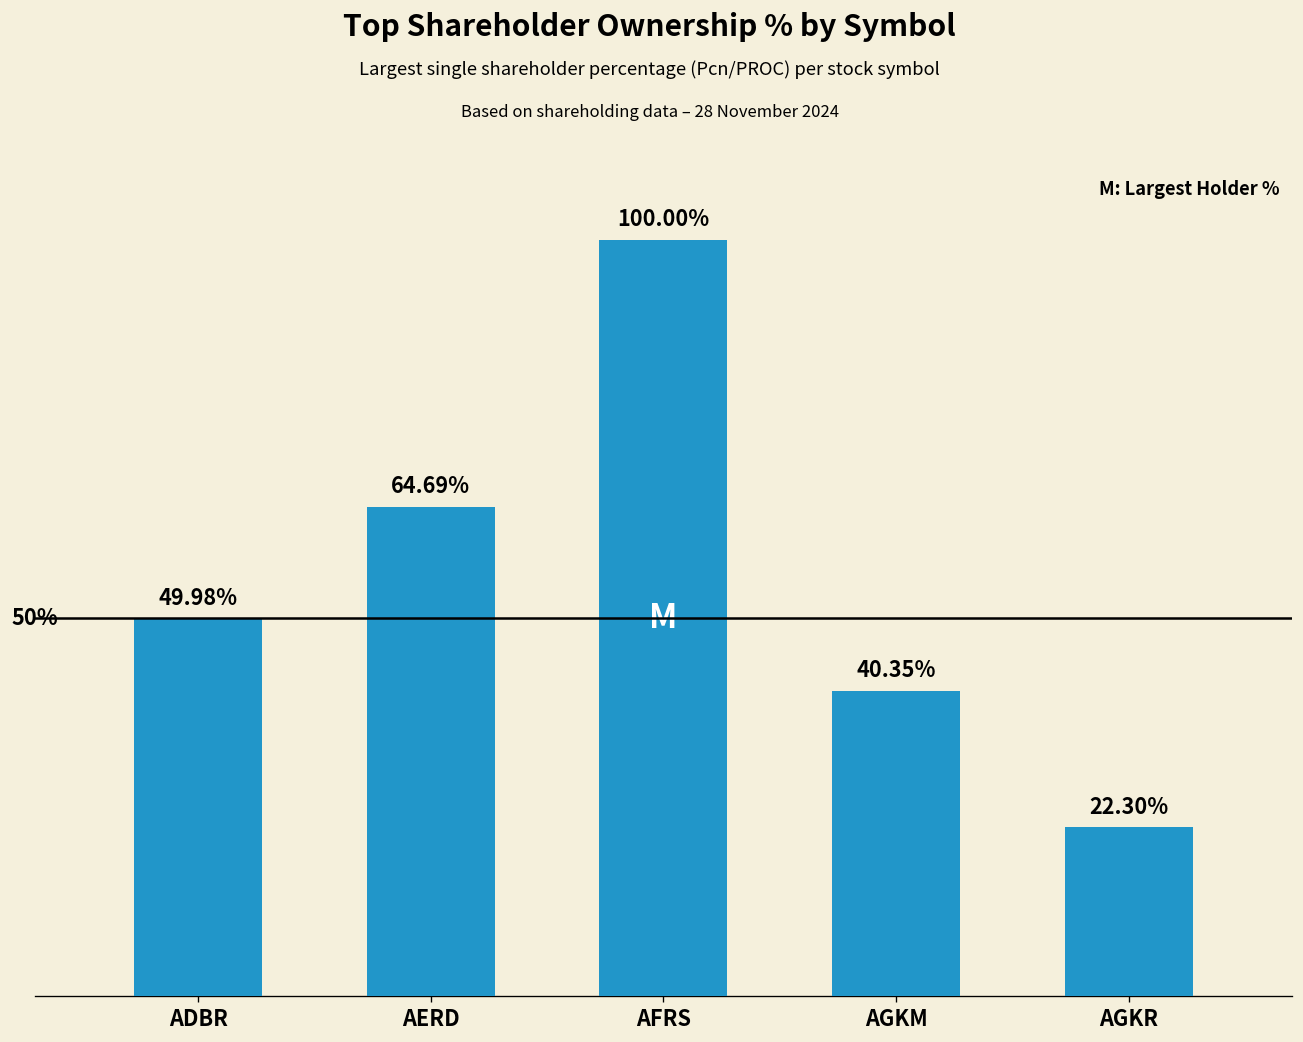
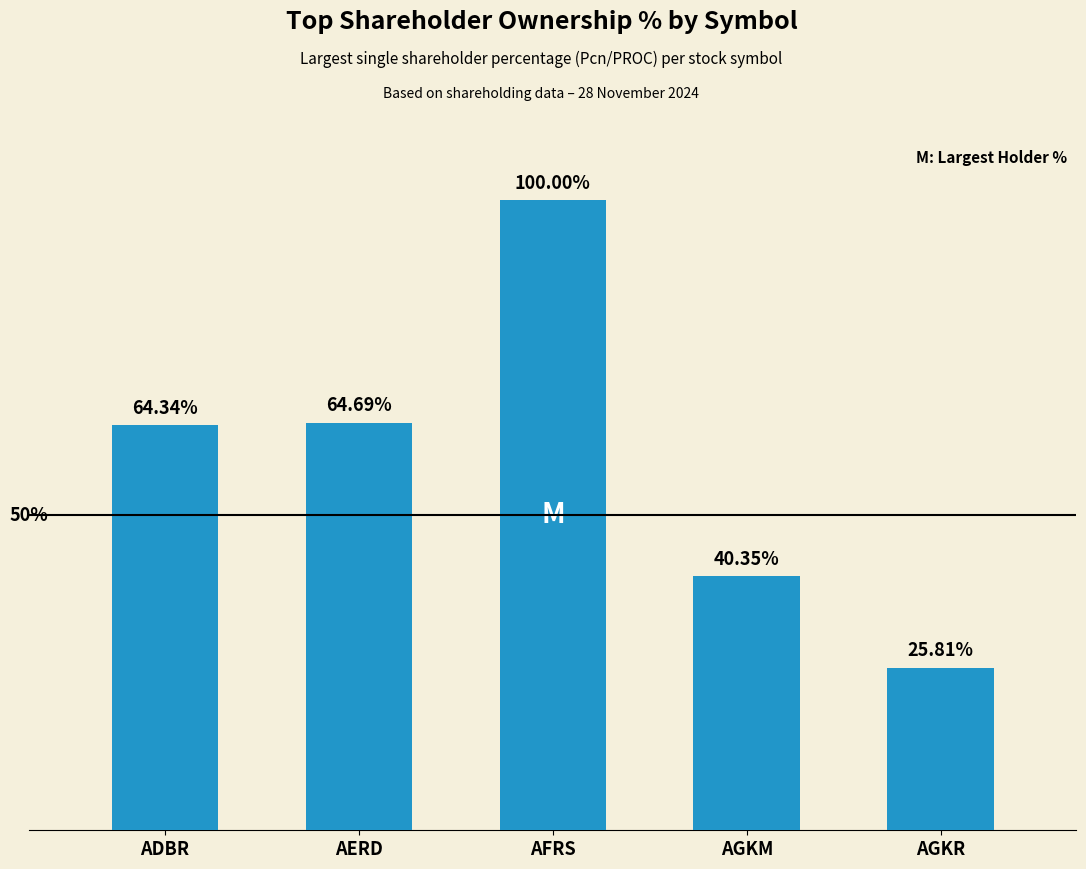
  {
-   "ADBR": "49.98%",
+   "ADBR": "64.34%",
    "AERD": "64.69%",
    "AFRS": "100.00%",
    "AGKM": "40.35%",
-   "AGKR": "22.30%"
+   "AGKR": "25.81%"
  }
